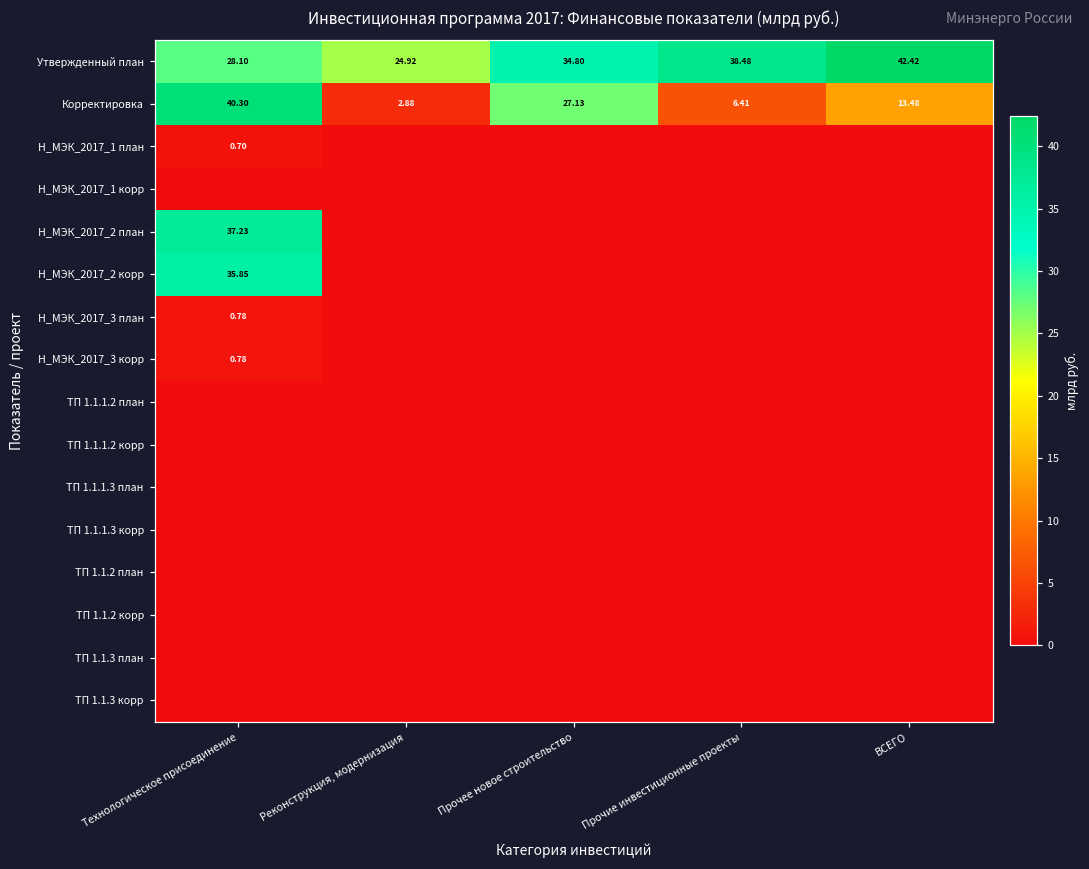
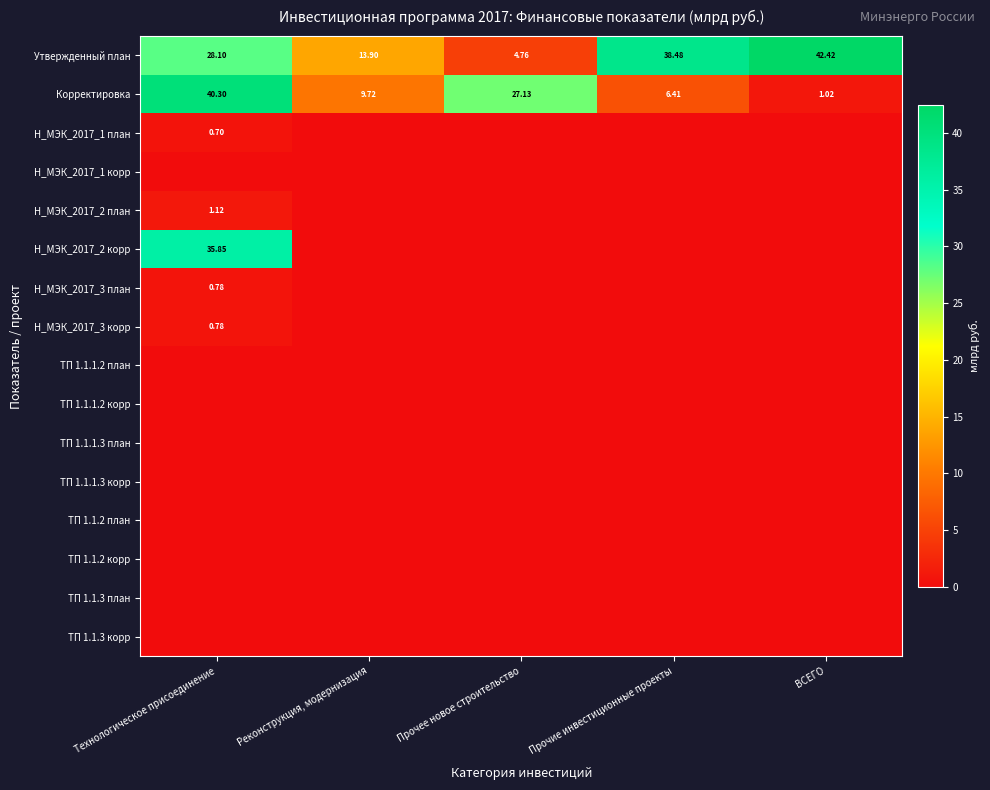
  {
    "Утвержденный план": {
      "Технологическое присоединение": 28.10,
-     "Реконструкция, модернизация": 24.92,
-     "Прочее новое строительство": 34.80,
+     "Реконструкция, модернизация": 13.90,
+     "Прочее новое строительство": 4.76,
      "Прочие инвестиционные проекты": 38.48,
      "ВСЕГО": 42.42
    },
    "Корректировка": {
      "Технологическое присоединение": 40.30,
-     "Реконструкция, модернизация": 2.88,
+     "Реконструкция, модернизация": 9.72,
      "Прочее новое строительство": 27.13,
      "Прочие инвестиционные проекты": 6.41,
-     "ВСЕГО": 13.48
+     "ВСЕГО": 1.02
    },
    "Н_МЭК_2017_1 план": {
      "Технологическое присоединение": 0.70
    },
    "Н_МЭК_2017_2 план": {
-     "Технологическое присоединение": 37.23
+     "Технологическое присоединение": 1.12
    },
    "Н_МЭК_2017_2 корр": {
      "Технологическое присоединение": 35.85
    },
    "Н_МЭК_2017_3 план": {
      "Технологическое присоединение": 0.78
    },
    "Н_МЭК_2017_3 корр": {
      "Технологическое присоединение": 0.78
    }
  }
